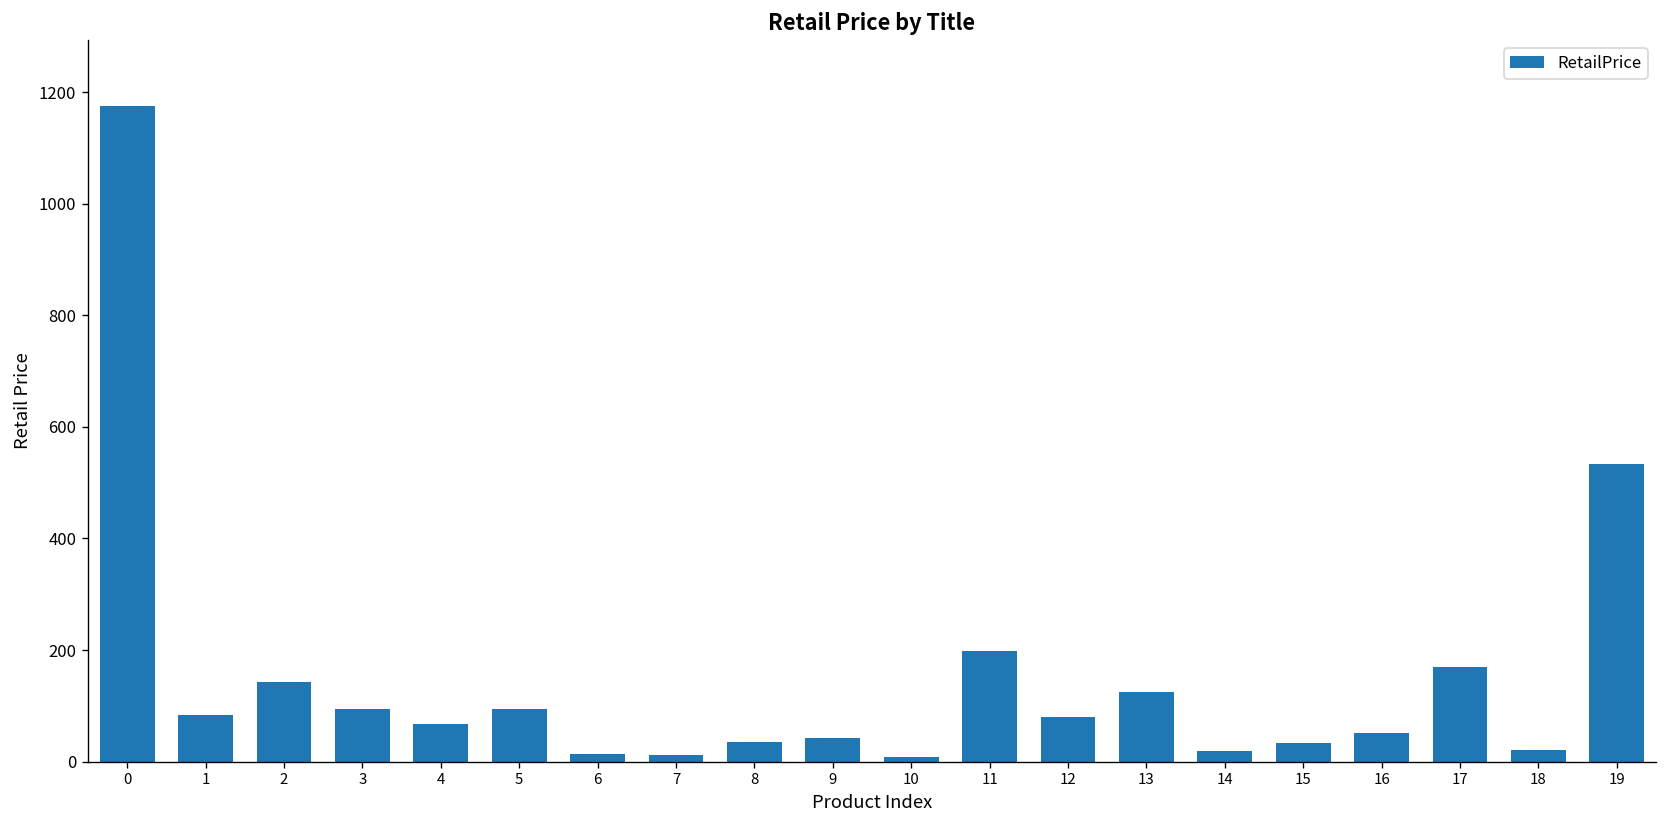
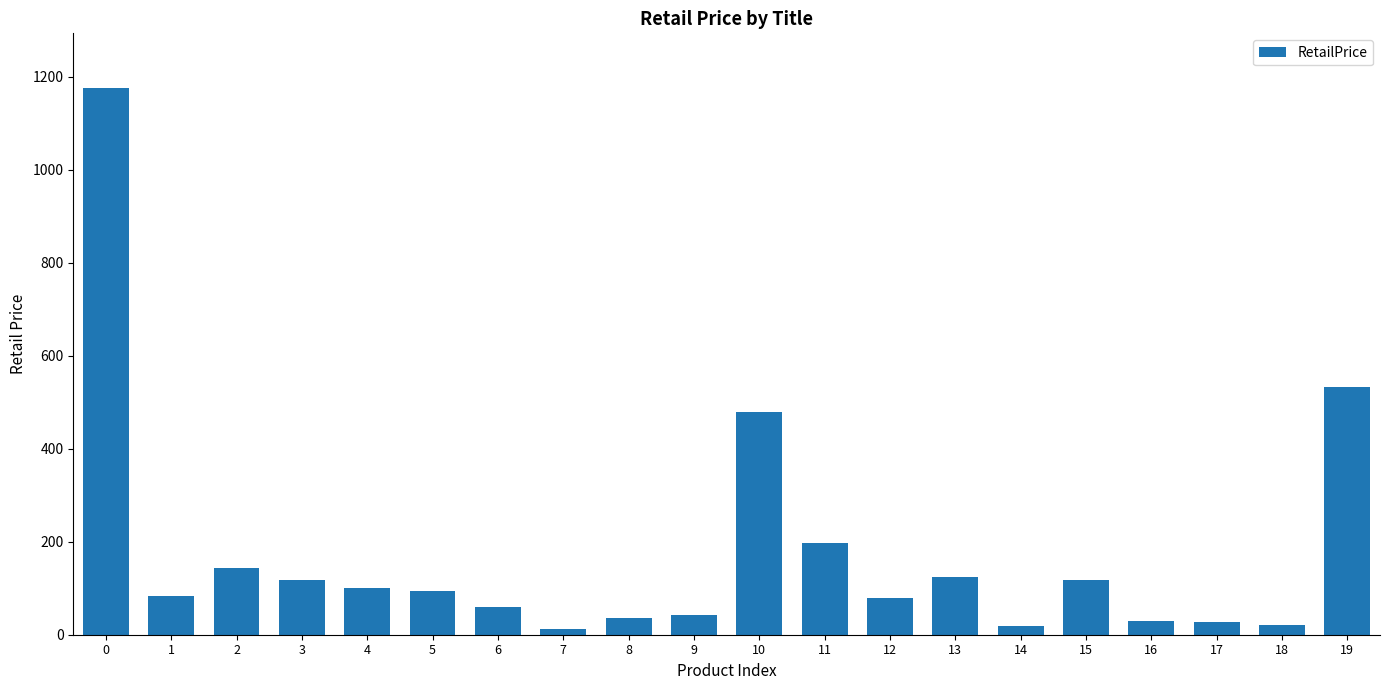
  {
    "0": 1180,
    "1": 80,
    "2": 140,
-   "3": 90,
-   "4": 70,
+   "3": 120,
+   "4": 100,
    "5": 90,
-   "6": 10,
+   "6": 60,
    "7": 10,
    "8": 40,
    "9": 40,
-   "10": 10,
+   "10": 480,
    "11": 200,
    "12": 80,
    "13": 120,
    "14": 20,
-   "15": 30,
-   "16": 50,
-   "17": 170,
+   "15": 120,
+   "16": 30,
+   "17": 30,
    "18": 20,
    "19": 530
  }
